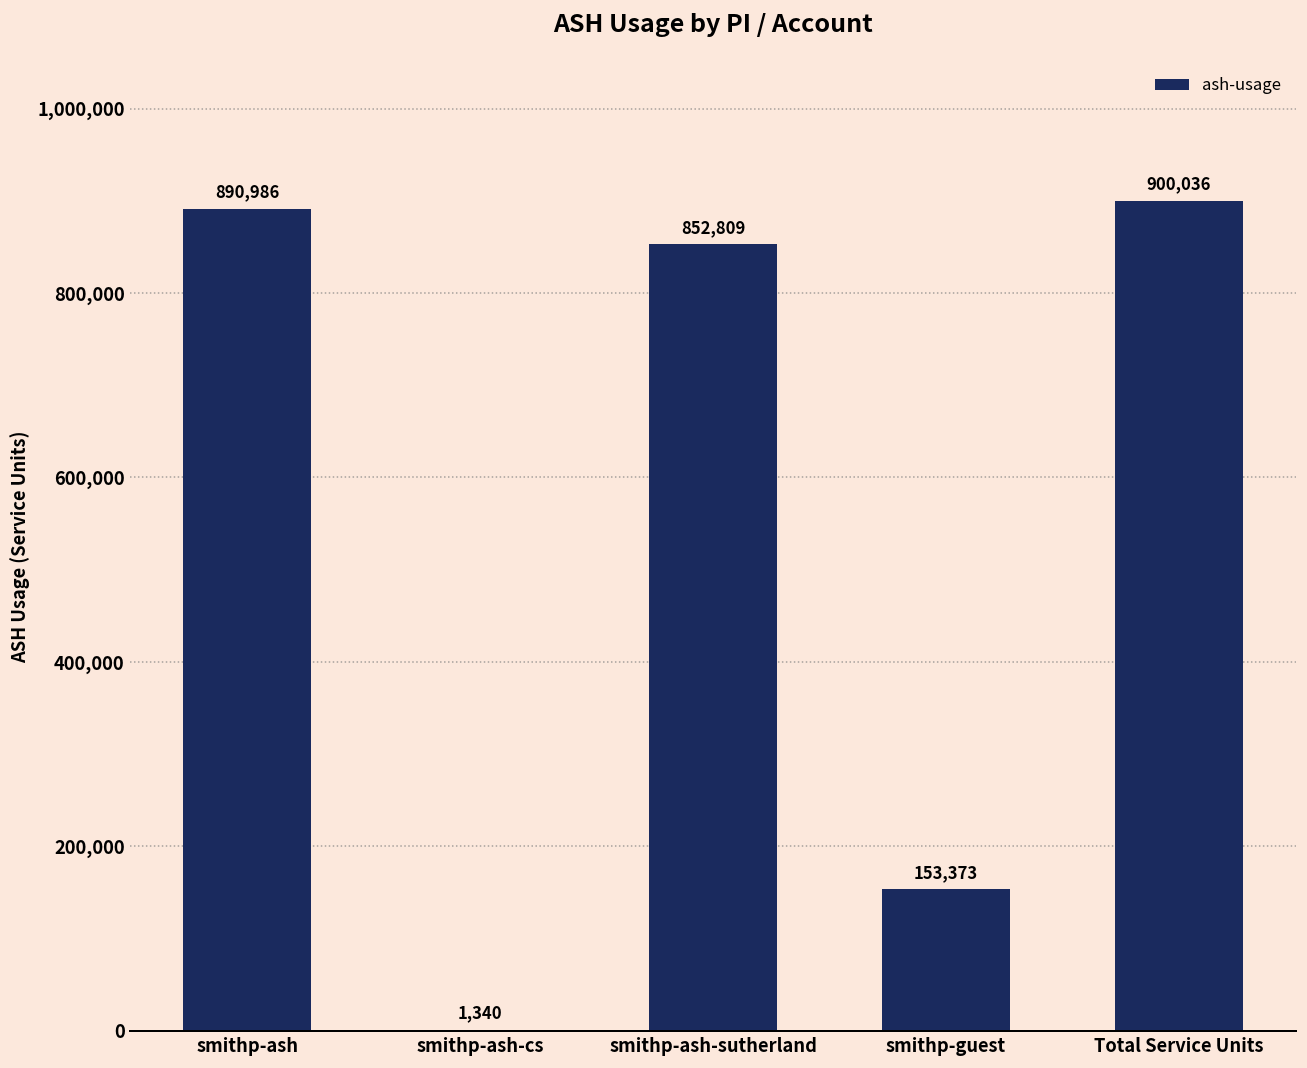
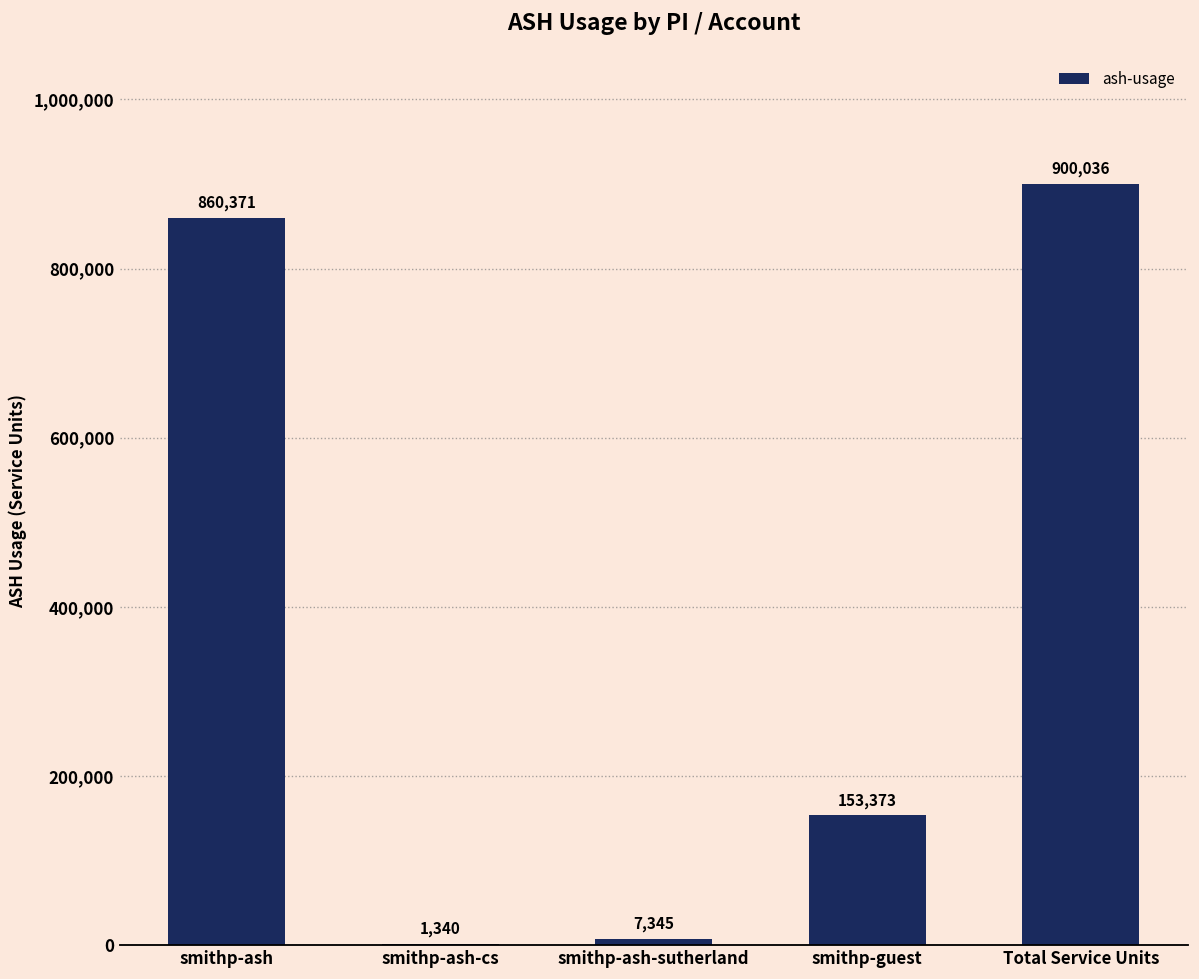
  {
-   "smithp-ash": "890,986",
+   "smithp-ash": "860,371",
    "smithp-ash-cs": "1,340",
-   "smithp-ash-sutherland": "852,809",
+   "smithp-ash-sutherland": "7,345",
    "smithp-guest": "153,373",
    "Total Service Units": "900,036"
  }
